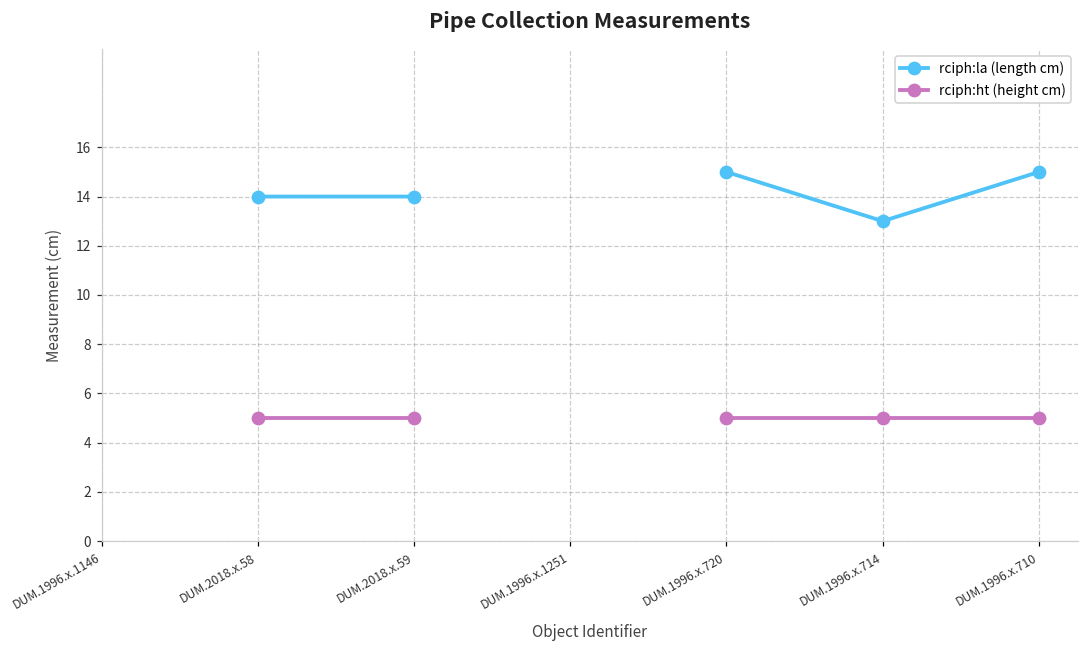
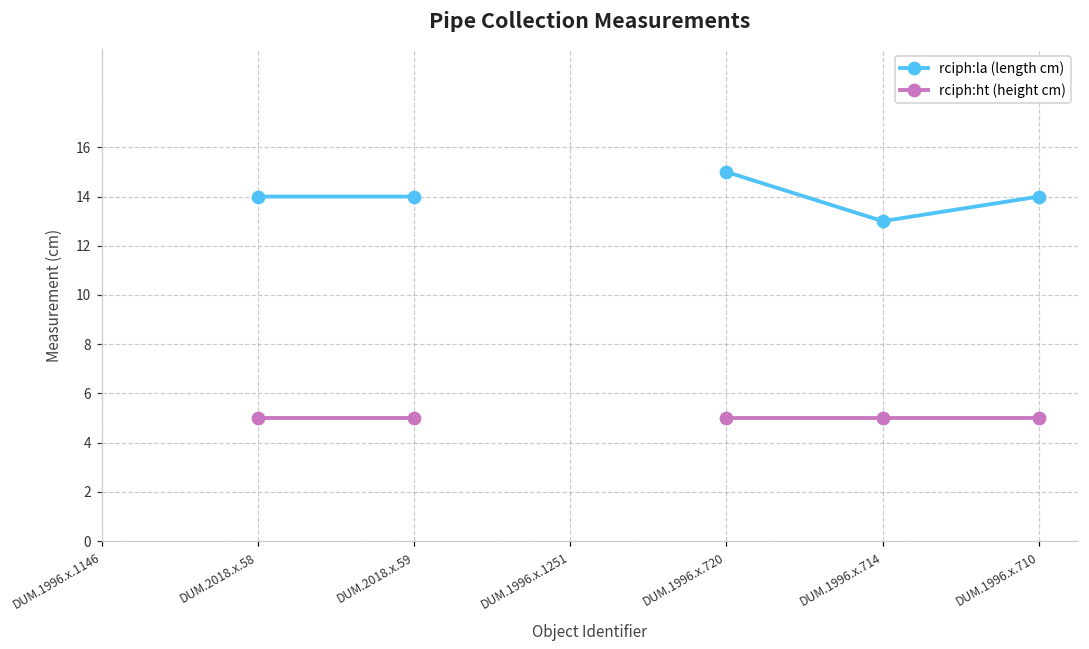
  {
    "rciph:la (length cm)": {
      "DUM.2018.x.58": 14,
      "DUM.2018.x.59": 14,
      "DUM.1996.x.720": 15,
      "DUM.1996.x.714": 13,
-     "DUM.1996.x.710": 15
+     "DUM.1996.x.710": 14
    },
    "rciph:ht (height cm)": {
      "DUM.2018.x.58": 5,
      "DUM.2018.x.59": 5,
      "DUM.1996.x.720": 5,
      "DUM.1996.x.714": 5,
      "DUM.1996.x.710": 5
    }
  }
